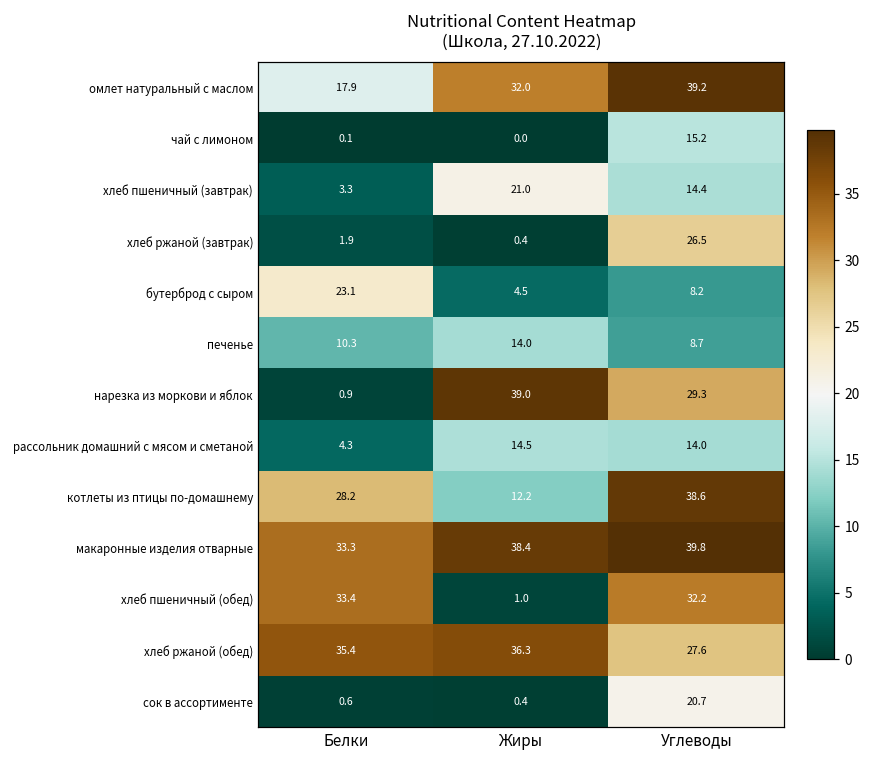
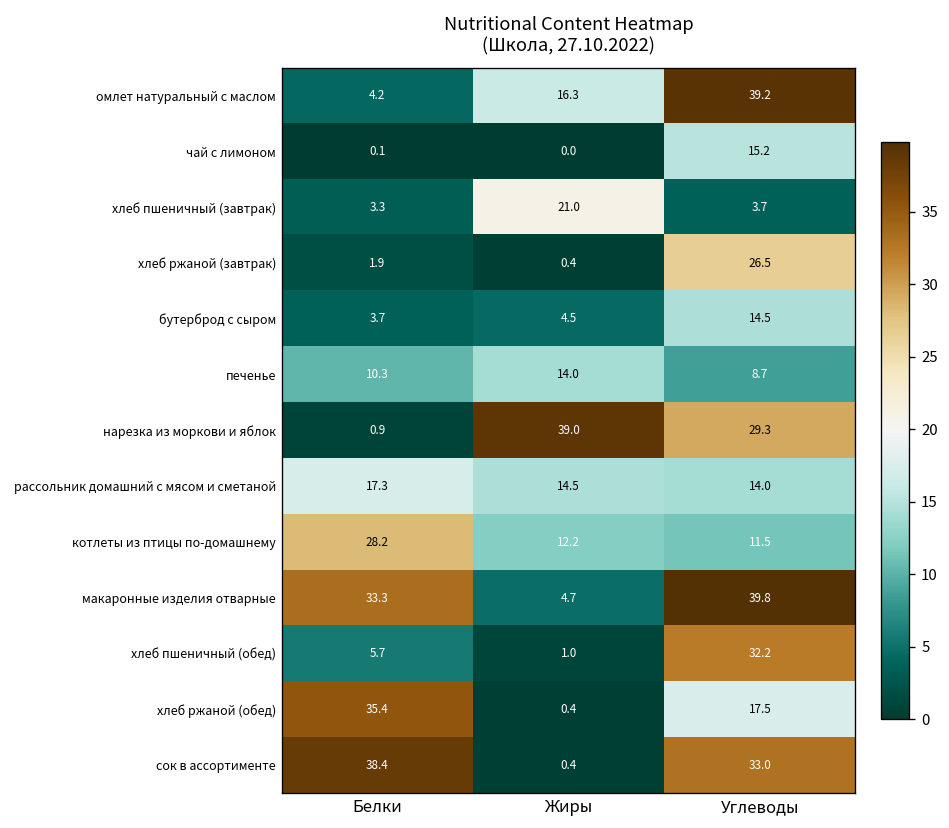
  {
    "омлет натуральный с маслом": {
-     "Белки": 17.9,
-     "Жиры": 32.0,
+     "Белки": 4.2,
+     "Жиры": 16.3,
      "Углеводы": 39.2
    },
    "чай с лимоном": {
      "Белки": 0.1,
      "Жиры": 0.0,
      "Углеводы": 15.2
    },
    "хлеб пшеничный (завтрак)": {
      "Белки": 3.3,
      "Жиры": 21.0,
-     "Углеводы": 14.4
+     "Углеводы": 3.7
    },
    "хлеб ржаной (завтрак)": {
      "Белки": 1.9,
      "Жиры": 0.4,
      "Углеводы": 26.5
    },
    "бутерброд с сыром": {
-     "Белки": 23.1,
+     "Белки": 3.7,
      "Жиры": 4.5,
-     "Углеводы": 8.2
+     "Углеводы": 14.5
    },
    "печенье": {
      "Белки": 10.3,
      "Жиры": 14.0,
      "Углеводы": 8.7
    },
    "нарезка из моркови и яблок": {
      "Белки": 0.9,
      "Жиры": 39.0,
      "Углеводы": 29.3
    },
    "рассольник домашний с мясом и сметаной": {
-     "Белки": 4.3,
+     "Белки": 17.3,
      "Жиры": 14.5,
      "Углеводы": 14.0
    },
    "котлеты из птицы по-домашнему": {
      "Белки": 28.2,
      "Жиры": 12.2,
-     "Углеводы": 38.6
+     "Углеводы": 11.5
    },
    "макаронные изделия отварные": {
      "Белки": 33.3,
-     "Жиры": 38.4,
+     "Жиры": 4.7,
      "Углеводы": 39.8
    },
    "хлеб пшеничный (обед)": {
-     "Белки": 33.4,
+     "Белки": 5.7,
      "Жиры": 1.0,
      "Углеводы": 32.2
    },
    "хлеб ржаной (обед)": {
      "Белки": 35.4,
-     "Жиры": 36.3,
-     "Углеводы": 27.6
+     "Жиры": 0.4,
+     "Углеводы": 17.5
    },
    "сок в ассортименте": {
-     "Белки": 0.6,
+     "Белки": 38.4,
      "Жиры": 0.4,
-     "Углеводы": 20.7
+     "Углеводы": 33.0
    }
  }
